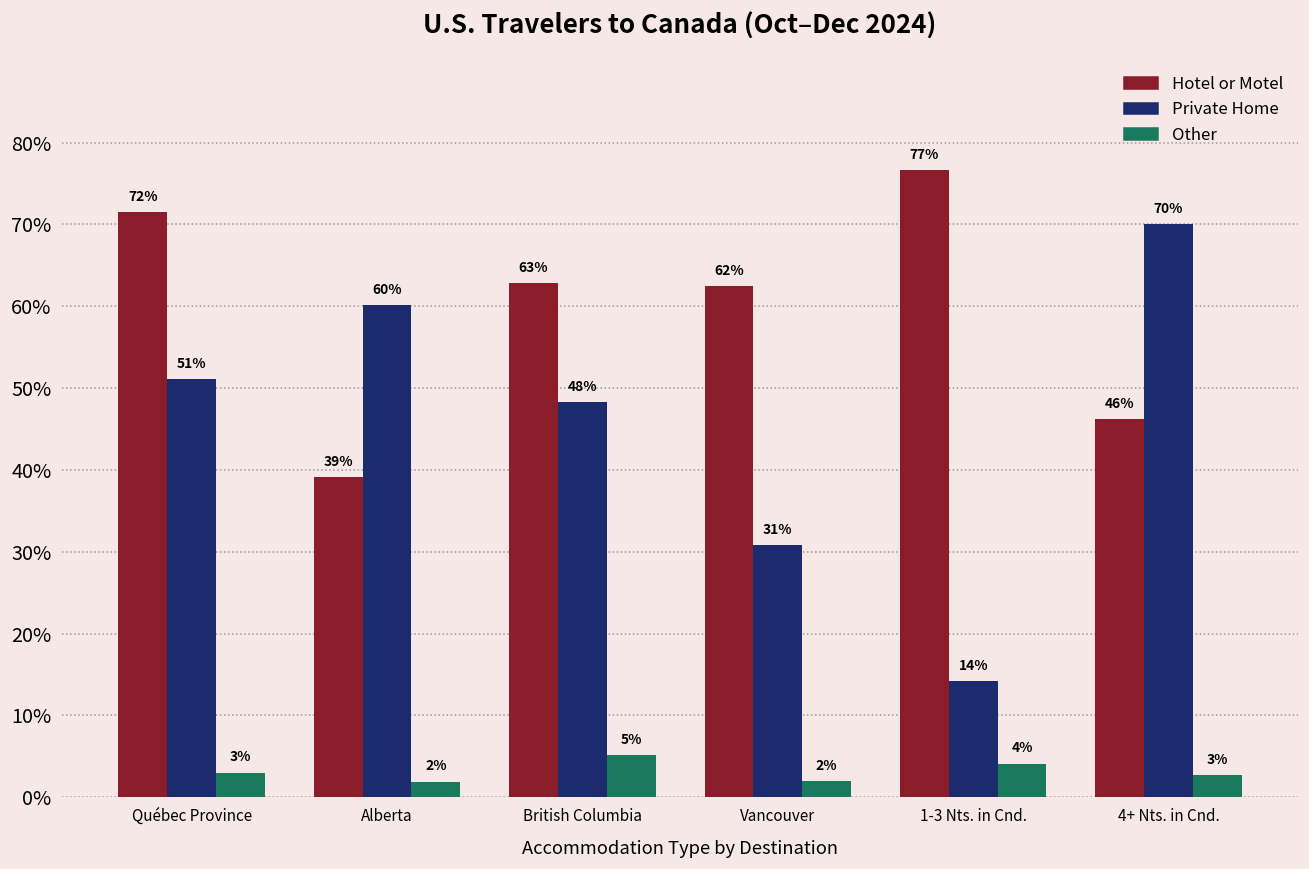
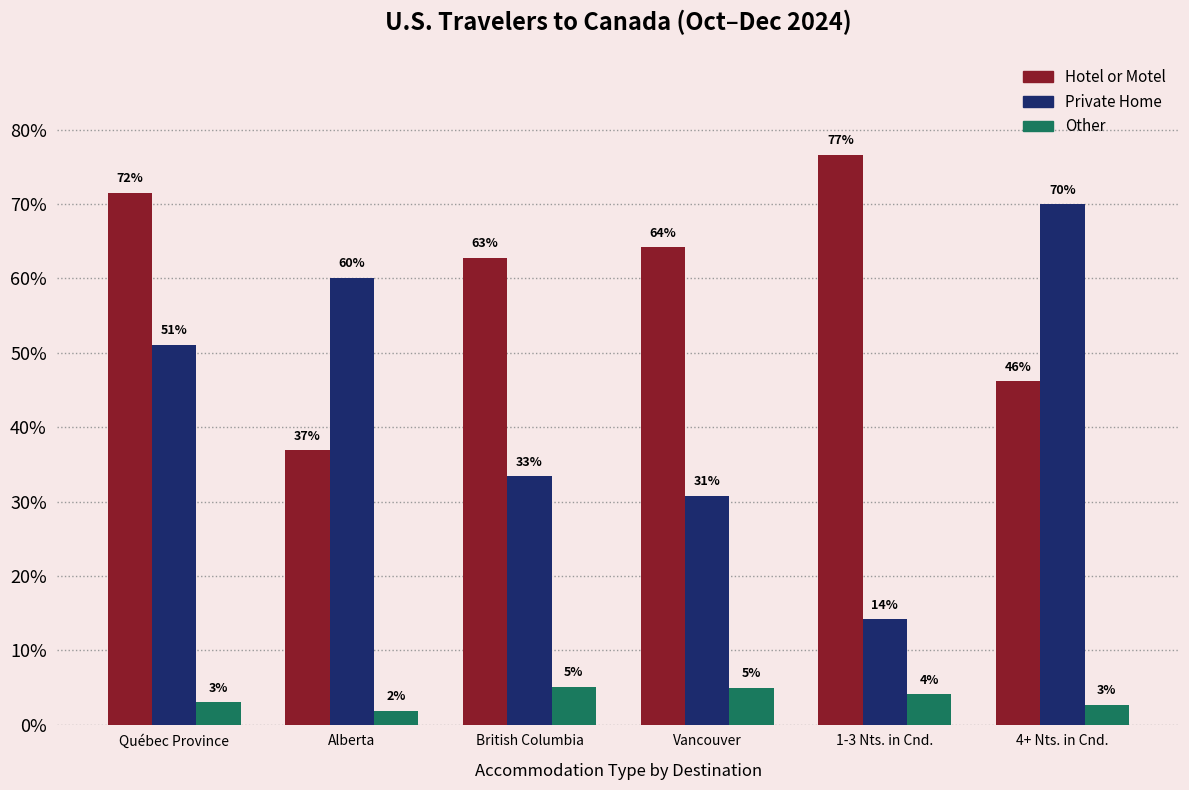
  {
    "Hotel or Motel": {
      "Québec Province": "72%",
-     "Alberta": "39%",
+     "Alberta": "37%",
      "British Columbia": "63%",
-     "Vancouver": "62%",
+     "Vancouver": "64%",
      "1-3 Nts. in Cnd.": "77%",
      "4+ Nts. in Cnd.": "46%"
    },
    "Private Home": {
      "Québec Province": "51%",
      "Alberta": "60%",
-     "British Columbia": "48%",
+     "British Columbia": "33%",
      "Vancouver": "31%",
      "1-3 Nts. in Cnd.": "14%",
      "4+ Nts. in Cnd.": "70%"
    },
    "Other": {
      "Québec Province": "3%",
      "Alberta": "2%",
      "British Columbia": "5%",
-     "Vancouver": "2%",
+     "Vancouver": "5%",
      "1-3 Nts. in Cnd.": "4%",
      "4+ Nts. in Cnd.": "3%"
    }
  }
